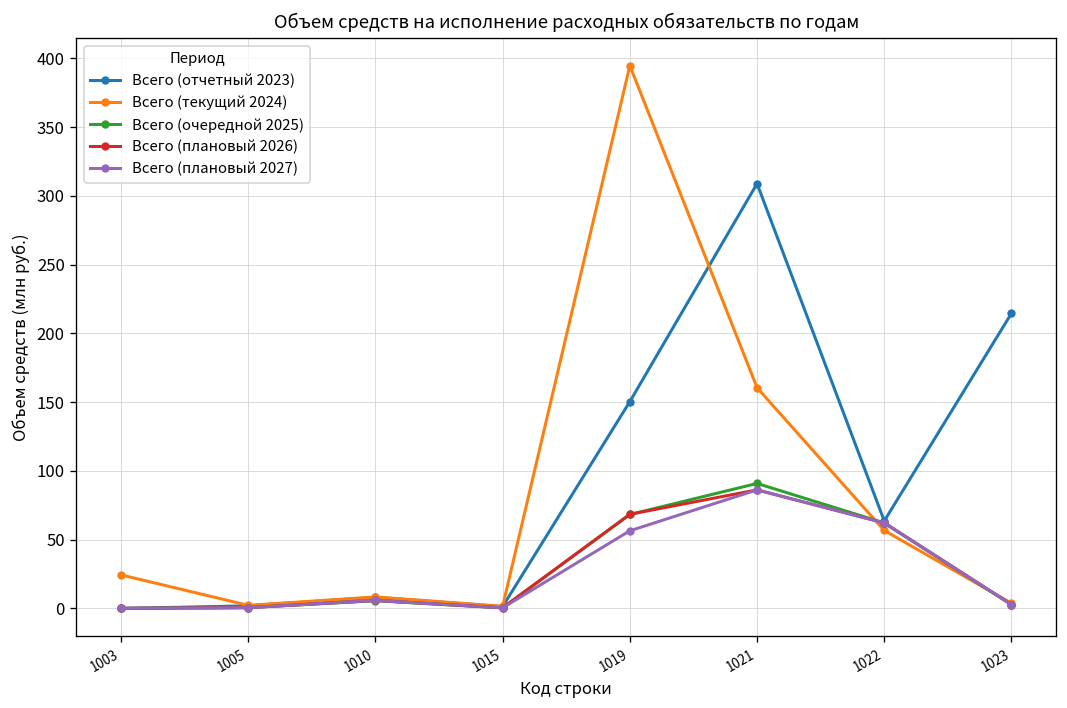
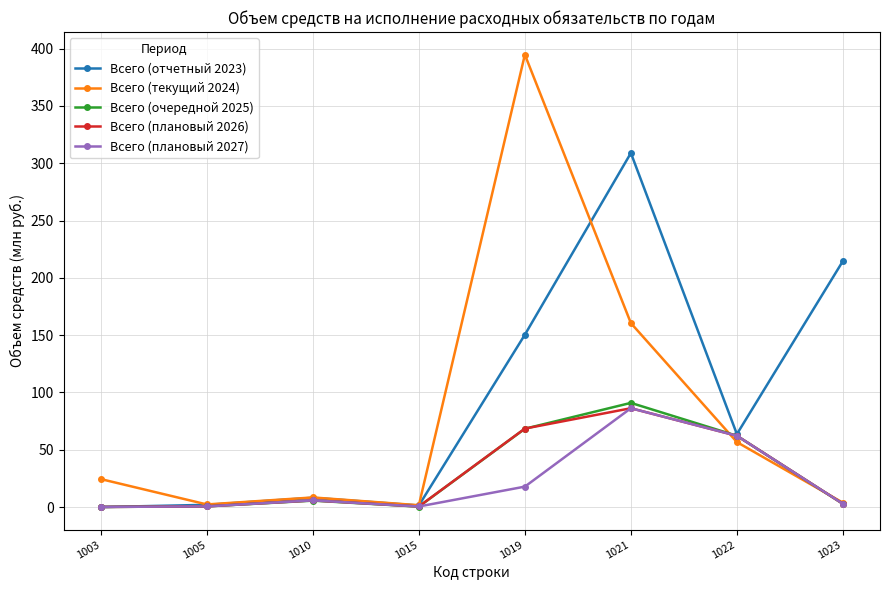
  {
    "Всего (отчетный 2023)": {
      "1019": 150,
      "1021": 309,
      "1023": 215
    },
    "Всего (текущий 2024)": {
      "1003": 24,
      "1019": 395,
      "1021": 161,
      "1022": 57
    },
    "Всего (очередной 2025)": {
      "1021": 91
    },
    "Всего (плановый 2027)": {
-     "1019": 56
+     "1019": 18
    }
  }
